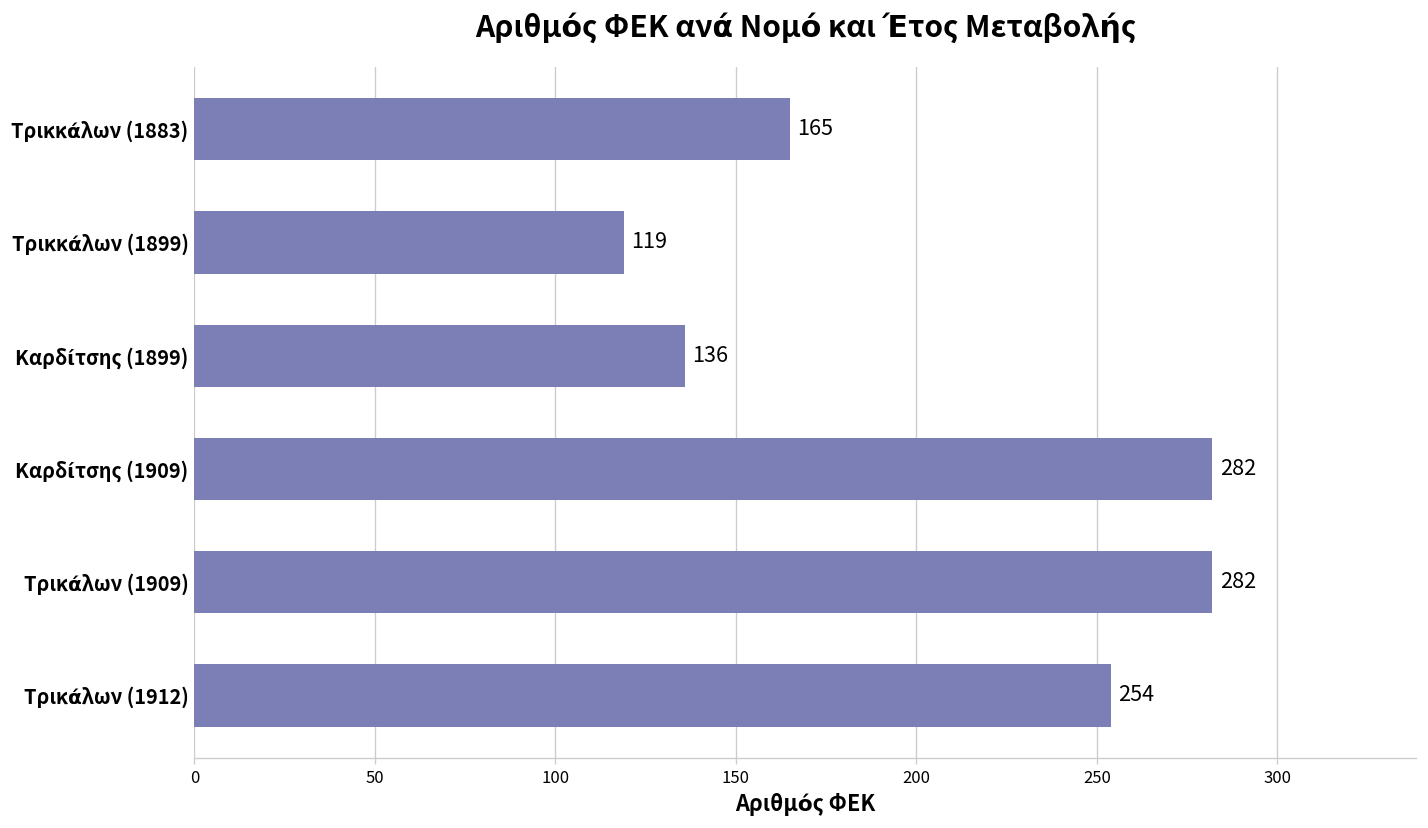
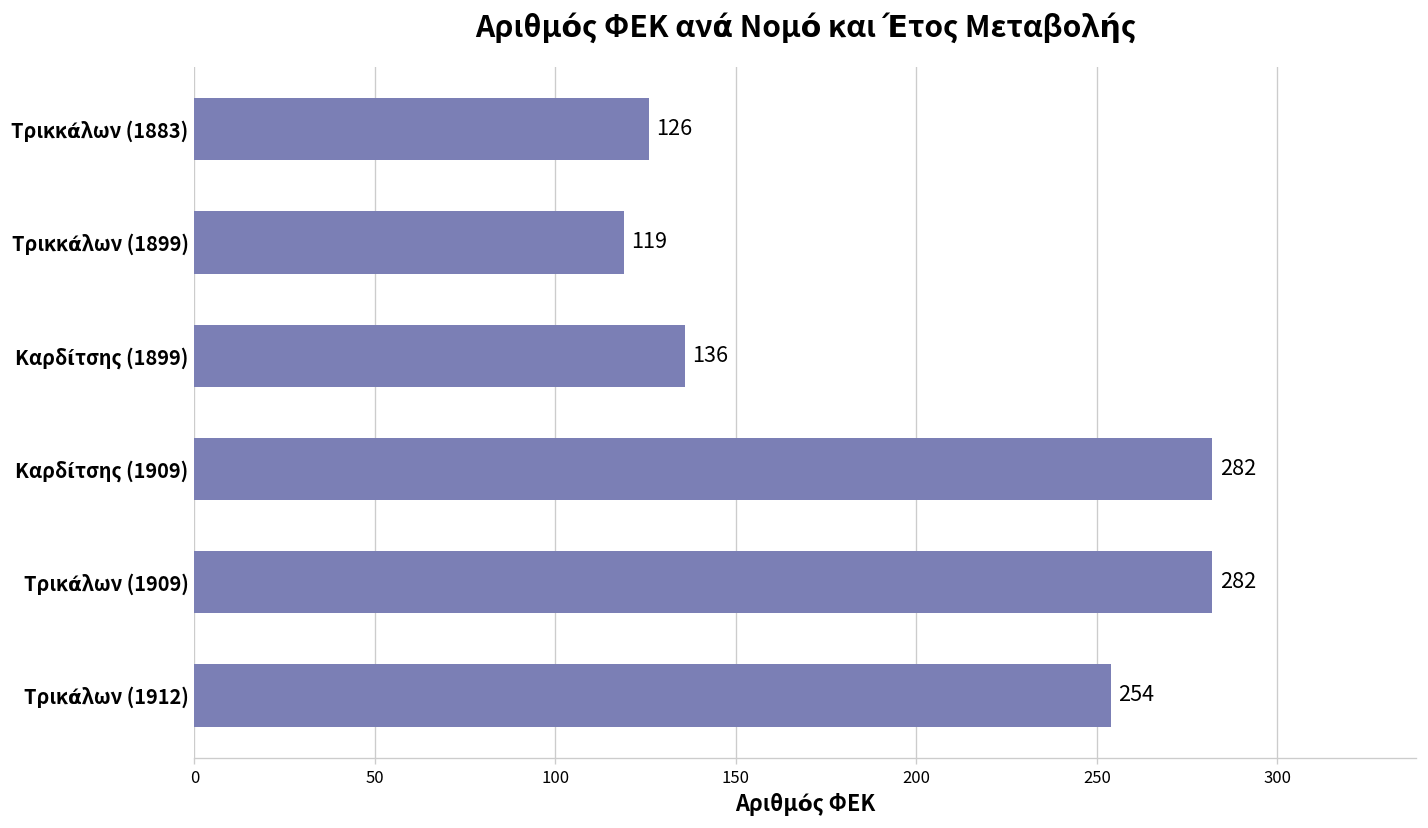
  {
-   "Τρικκάλων (1883)": 165,
+   "Τρικκάλων (1883)": 126,
    "Τρικκάλων (1899)": 119,
    "Καρδίτσης (1899)": 136,
    "Καρδίτσης (1909)": 282,
    "Τρικάλων (1909)": 282,
    "Τρικάλων (1912)": 254
  }
